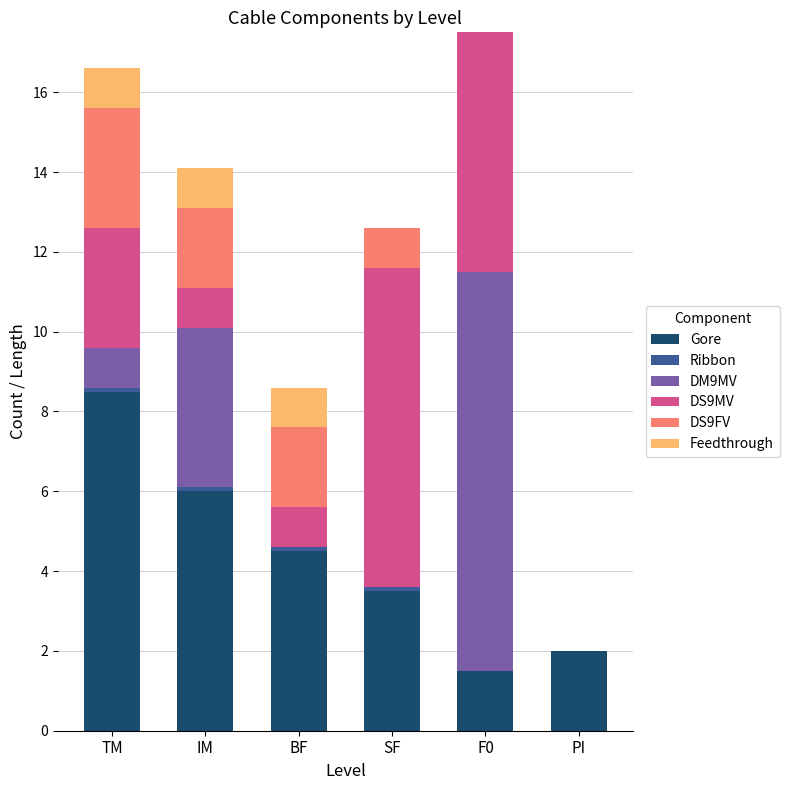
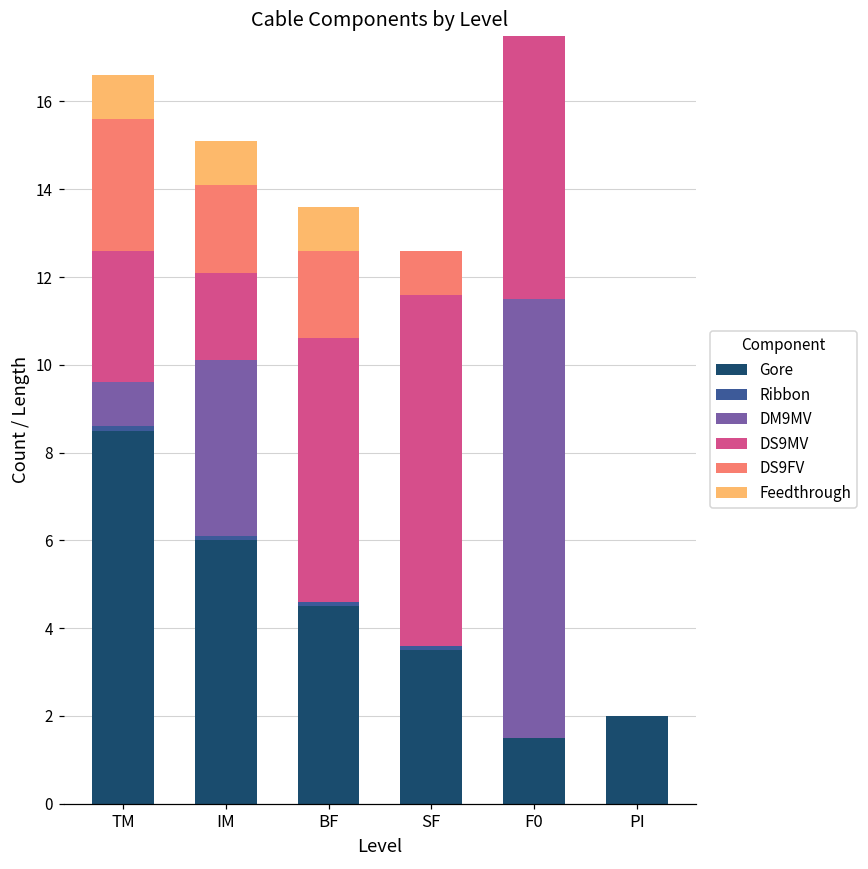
  {
    "DM9MV": {
      "TM": 1,
      "IM": 4,
      "BF": 0,
      "SF": 0,
      "F0": 10,
      "PI": 0
    },
    "DS9MV": {
      "TM": 3,
-     "IM": 1,
-     "BF": 1,
+     "IM": 2,
+     "BF": 6,
      "SF": 8,
      "F0": 6,
      "PI": 0
    }
  }
